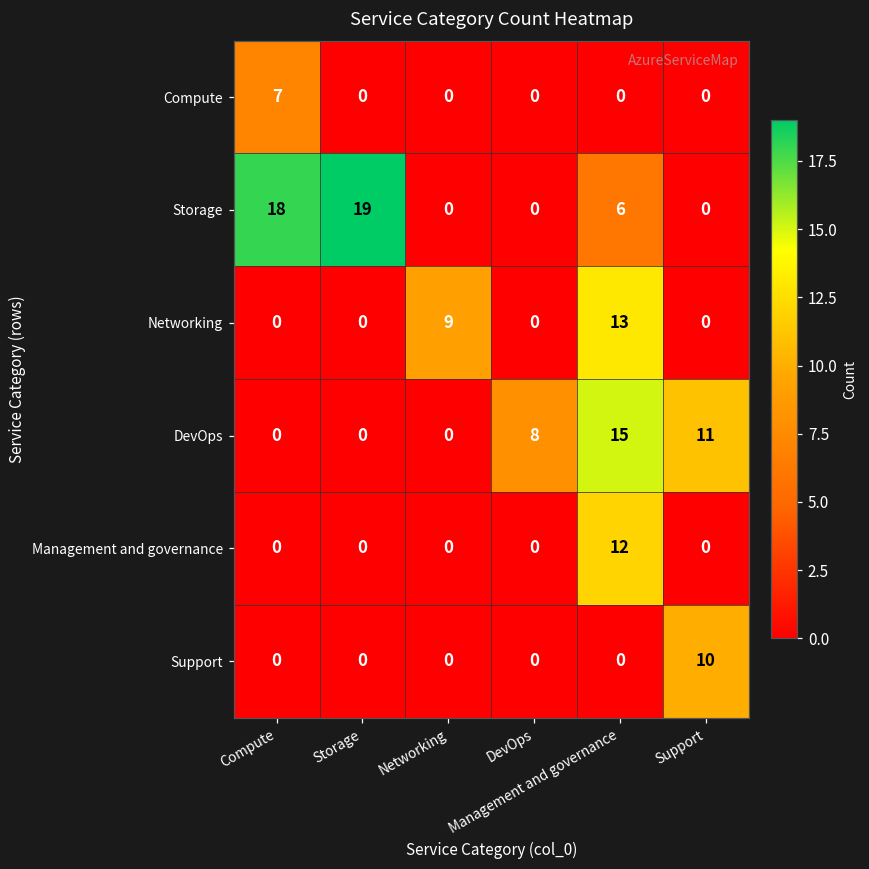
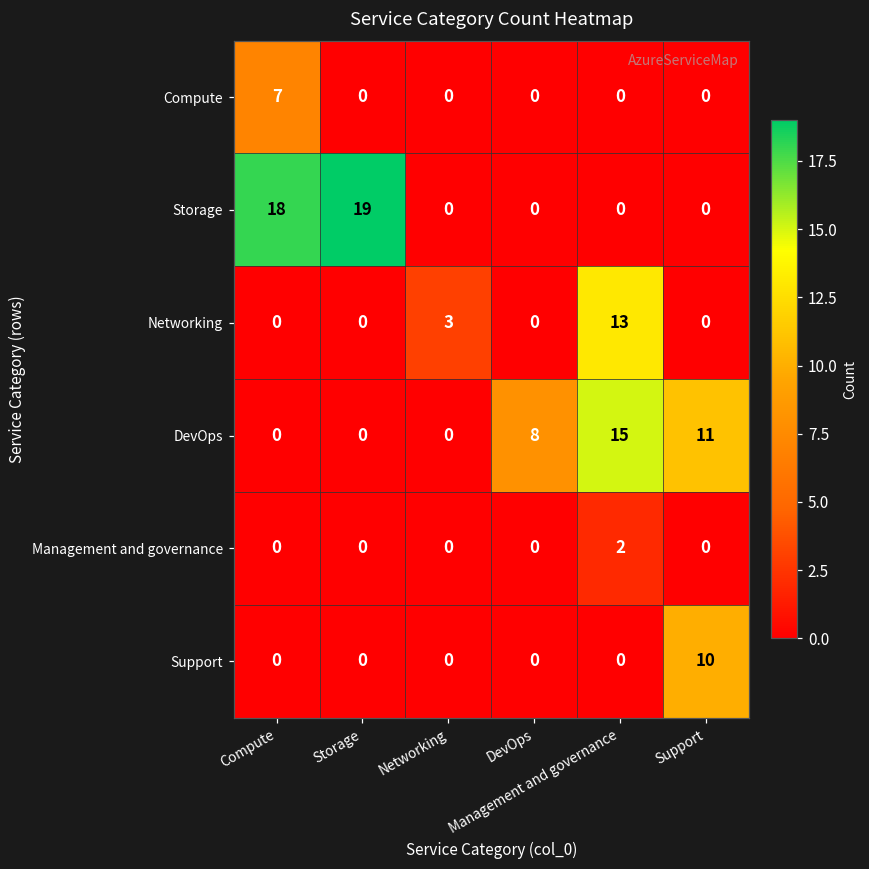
  {
    "Compute": {
      "Compute": 7,
      "Storage": 0,
      "Networking": 0,
      "DevOps": 0,
      "Management and governance": 0
    },
    "Storage": {
      "Compute": 18,
      "Storage": 19,
      "Networking": 0,
      "DevOps": 0,
-     "Management and governance": 6,
+     "Management and governance": 0,
      "Support": 0
    },
    "Networking": {
      "Compute": 0,
      "Storage": 0,
-     "Networking": 9,
+     "Networking": 3,
      "DevOps": 0,
      "Management and governance": 13,
      "Support": 0
    },
    "DevOps": {
      "Compute": 0,
      "Storage": 0,
      "Networking": 0,
      "DevOps": 8,
      "Management and governance": 15,
      "Support": 11
    },
    "Management and governance": {
      "Compute": 0,
      "Storage": 0,
      "Networking": 0,
      "DevOps": 0,
-     "Management and governance": 12,
+     "Management and governance": 2,
      "Support": 0
    },
    "Support": {
      "Compute": 0,
      "Storage": 0,
      "Networking": 0,
      "DevOps": 0,
      "Management and governance": 0,
      "Support": 10
    }
  }
